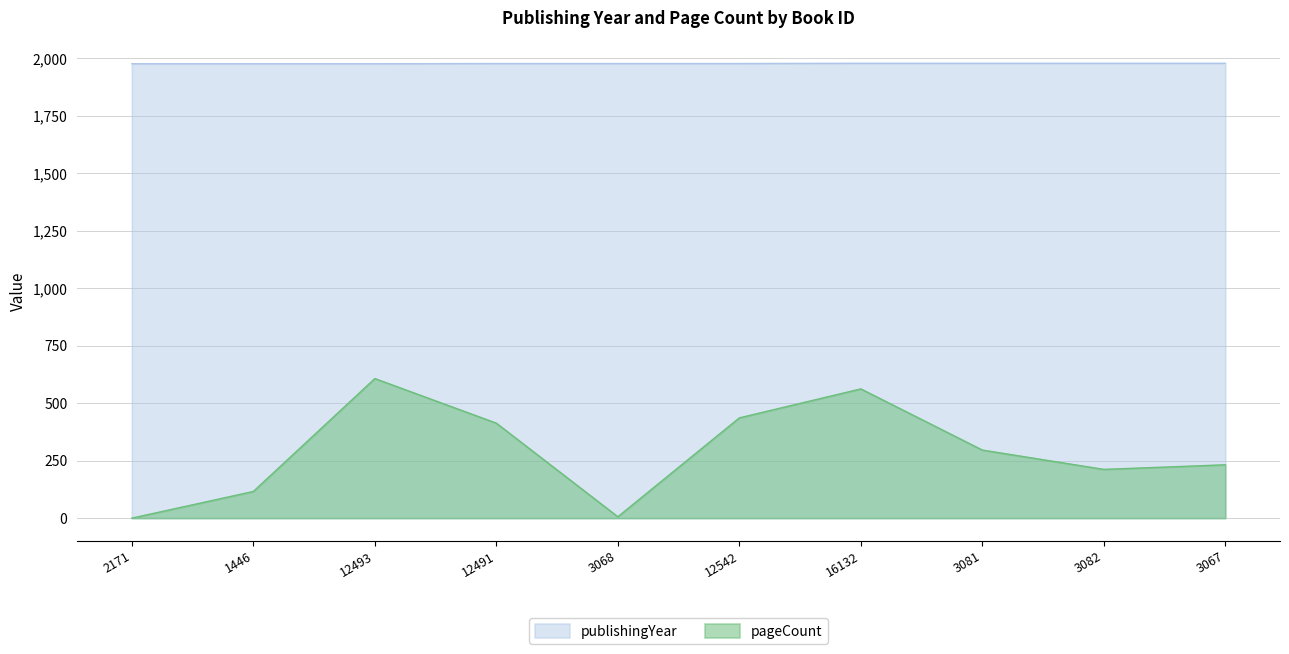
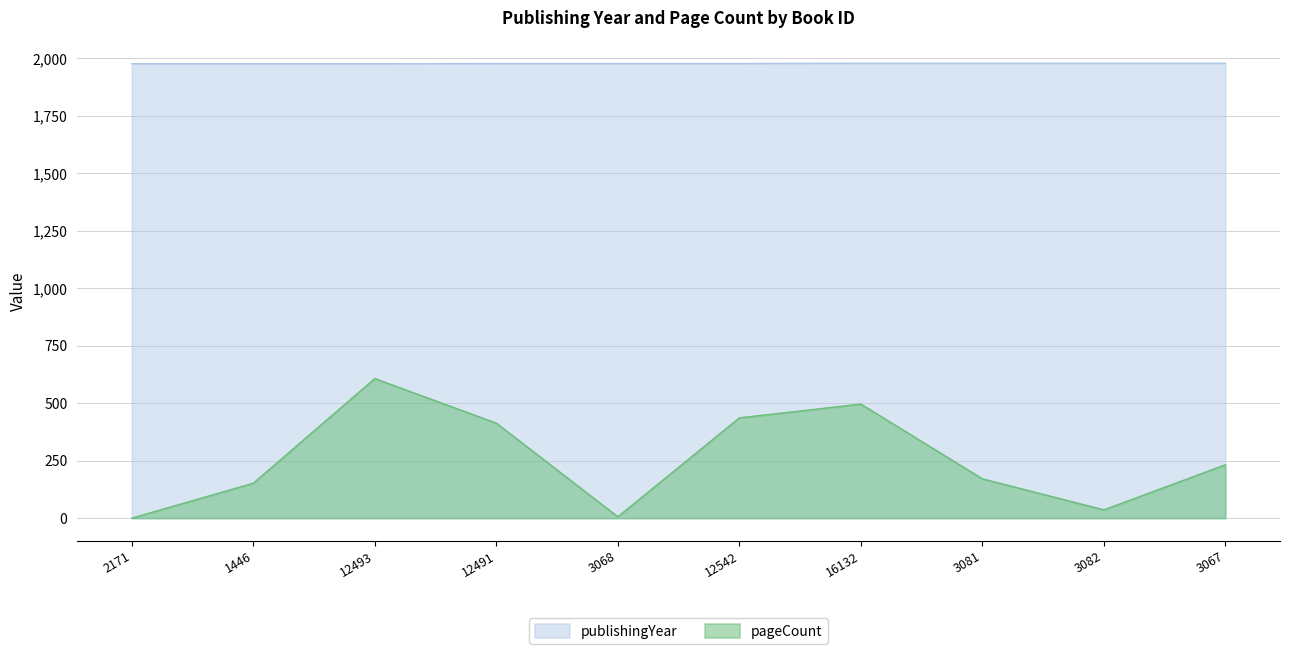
  {
    "publishingYear": {
      "2171": "1,980",
      "1446": "1,980",
      "12493": "1,980",
      "12491": "1,980",
      "3068": "1,980",
      "12542": "1,980",
      "16132": "1,980",
      "3081": "1,980",
      "3082": "1,980",
      "3067": "1,980"
    },
    "pageCount": {
      "2171": "0",
-     "1446": "120",
+     "1446": "150",
      "12493": "610",
      "12491": "410",
      "3068": "10",
      "12542": "440",
-     "16132": "560",
-     "3081": "300",
-     "3082": "210",
+     "16132": "500",
+     "3081": "170",
+     "3082": "40",
      "3067": "230"
    }
  }
